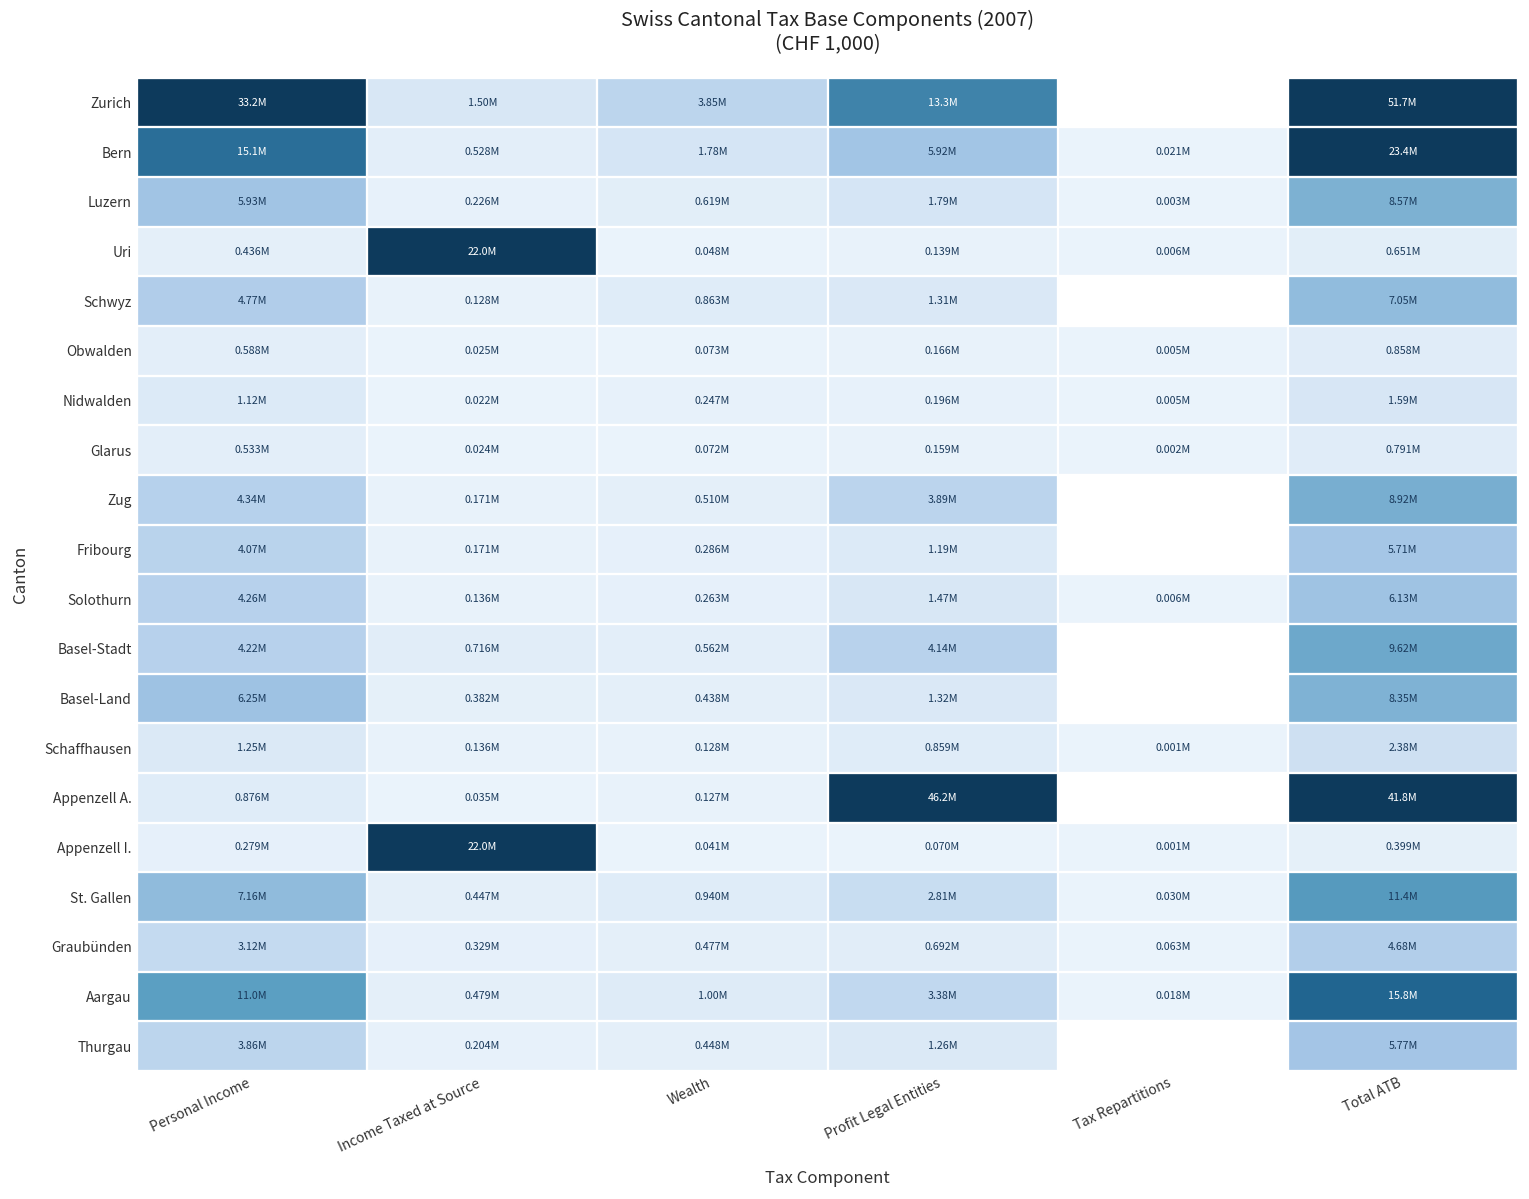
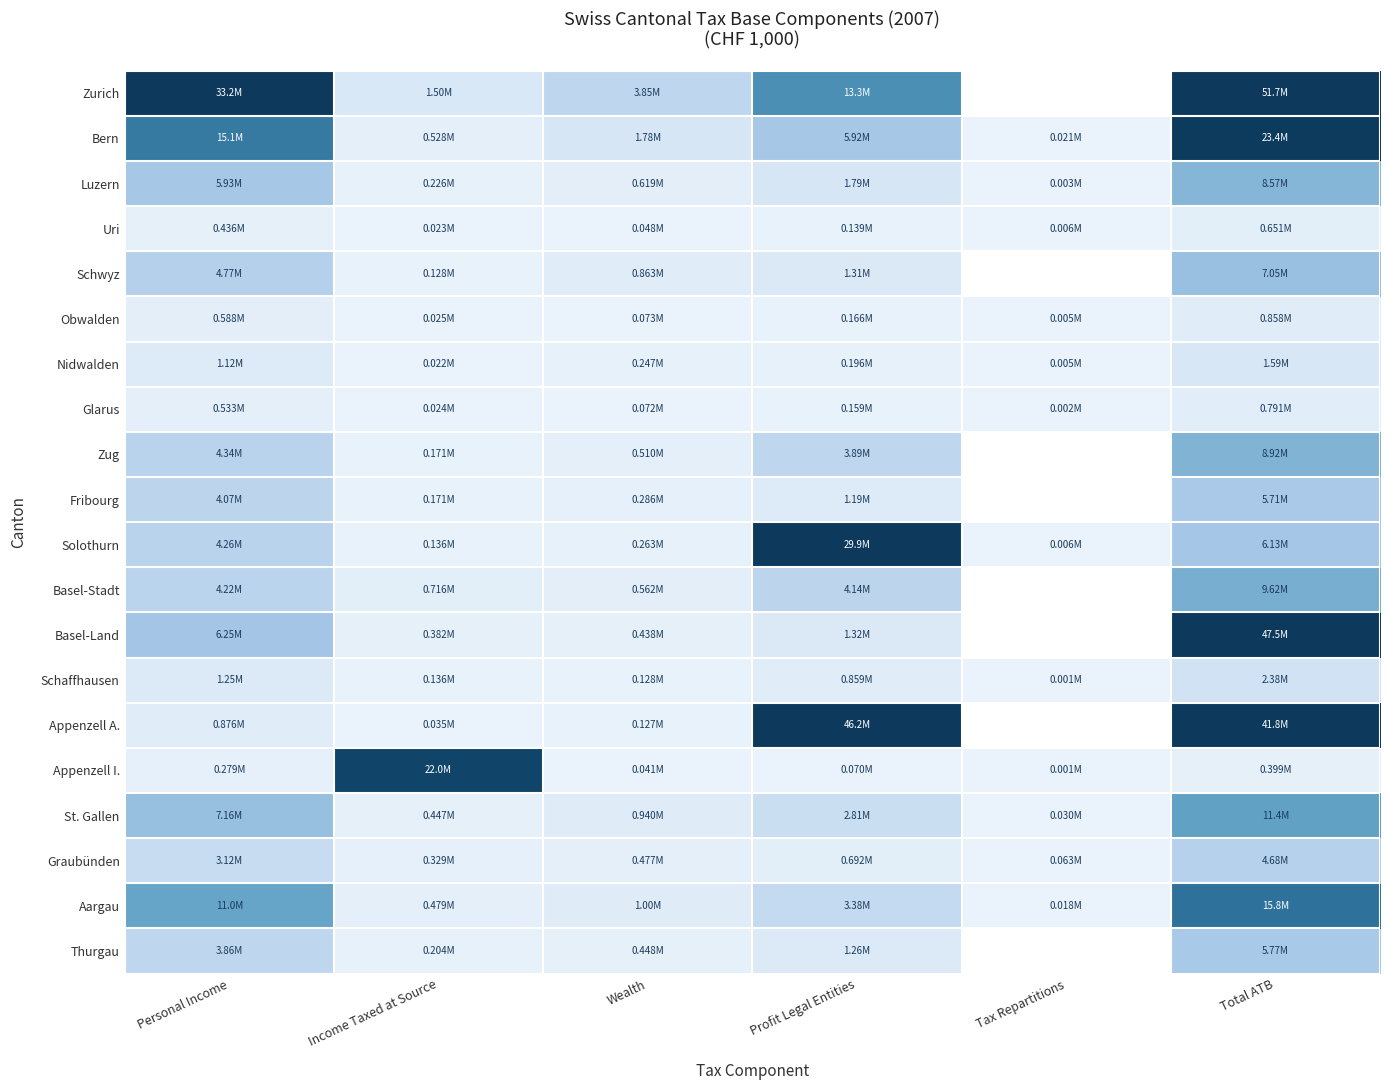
  {
    "Zurich": {
      "Personal Income": "33.2M",
      "Income Taxed at Source": "1.50M",
      "Wealth": "3.85M",
      "Profit Legal Entities": "13.3M",
      "Total ATB": "51.7M"
    },
    "Bern": {
      "Personal Income": "15.1M",
      "Income Taxed at Source": "0.528M",
      "Wealth": "1.78M",
      "Profit Legal Entities": "5.92M",
      "Tax Repartitions": "0.021M",
      "Total ATB": "23.4M"
    },
    "Luzern": {
      "Personal Income": "5.93M",
      "Income Taxed at Source": "0.226M",
      "Wealth": "0.619M",
      "Profit Legal Entities": "1.79M",
      "Tax Repartitions": "0.003M",
      "Total ATB": "8.57M"
    },
    "Uri": {
      "Personal Income": "0.436M",
-     "Income Taxed at Source": "22.0M",
+     "Income Taxed at Source": "0.023M",
      "Wealth": "0.048M",
      "Profit Legal Entities": "0.139M",
      "Tax Repartitions": "0.006M",
      "Total ATB": "0.651M"
    },
    "Schwyz": {
      "Personal Income": "4.77M",
      "Income Taxed at Source": "0.128M",
      "Wealth": "0.863M",
      "Profit Legal Entities": "1.31M",
      "Total ATB": "7.05M"
    },
    "Obwalden": {
      "Personal Income": "0.588M",
      "Income Taxed at Source": "0.025M",
      "Wealth": "0.073M",
      "Profit Legal Entities": "0.166M",
      "Tax Repartitions": "0.005M",
      "Total ATB": "0.858M"
    },
    "Nidwalden": {
      "Personal Income": "1.12M",
      "Income Taxed at Source": "0.022M",
      "Wealth": "0.247M",
      "Profit Legal Entities": "0.196M",
      "Tax Repartitions": "0.005M",
      "Total ATB": "1.59M"
    },
    "Glarus": {
      "Personal Income": "0.533M",
      "Income Taxed at Source": "0.024M",
      "Wealth": "0.072M",
      "Profit Legal Entities": "0.159M",
      "Tax Repartitions": "0.002M",
      "Total ATB": "0.791M"
    },
    "Zug": {
      "Personal Income": "4.34M",
      "Income Taxed at Source": "0.171M",
      "Wealth": "0.510M",
      "Profit Legal Entities": "3.89M",
      "Total ATB": "8.92M"
    },
    "Fribourg": {
      "Personal Income": "4.07M",
      "Income Taxed at Source": "0.171M",
      "Wealth": "0.286M",
      "Profit Legal Entities": "1.19M",
      "Total ATB": "5.71M"
    },
    "Solothurn": {
      "Personal Income": "4.26M",
      "Income Taxed at Source": "0.136M",
      "Wealth": "0.263M",
-     "Profit Legal Entities": "1.47M",
+     "Profit Legal Entities": "29.9M",
      "Tax Repartitions": "0.006M",
      "Total ATB": "6.13M"
    },
    "Basel-Stadt": {
      "Personal Income": "4.22M",
      "Income Taxed at Source": "0.716M",
      "Wealth": "0.562M",
      "Profit Legal Entities": "4.14M",
      "Total ATB": "9.62M"
    },
    "Basel-Land": {
      "Personal Income": "6.25M",
      "Income Taxed at Source": "0.382M",
      "Wealth": "0.438M",
      "Profit Legal Entities": "1.32M",
-     "Total ATB": "8.35M"
+     "Total ATB": "47.5M"
    },
    "Schaffhausen": {
      "Personal Income": "1.25M",
      "Income Taxed at Source": "0.136M",
      "Wealth": "0.128M",
      "Profit Legal Entities": "0.859M",
      "Tax Repartitions": "0.001M",
      "Total ATB": "2.38M"
    },
    "Appenzell A.": {
      "Personal Income": "0.876M",
      "Income Taxed at Source": "0.035M",
      "Wealth": "0.127M",
      "Profit Legal Entities": "46.2M",
      "Total ATB": "41.8M"
    },
    "Appenzell I.": {
      "Personal Income": "0.279M",
      "Income Taxed at Source": "22.0M",
      "Wealth": "0.041M",
      "Profit Legal Entities": "0.070M",
      "Tax Repartitions": "0.001M",
      "Total ATB": "0.399M"
    },
    "St. Gallen": {
      "Personal Income": "7.16M",
      "Income Taxed at Source": "0.447M",
      "Wealth": "0.940M",
      "Profit Legal Entities": "2.81M",
      "Tax Repartitions": "0.030M",
      "Total ATB": "11.4M"
    },
    "Graubünden": {
      "Personal Income": "3.12M",
      "Income Taxed at Source": "0.329M",
      "Wealth": "0.477M",
      "Profit Legal Entities": "0.692M",
      "Tax Repartitions": "0.063M",
      "Total ATB": "4.68M"
    },
    "Aargau": {
      "Personal Income": "11.0M",
      "Income Taxed at Source": "0.479M",
      "Wealth": "1.00M",
      "Profit Legal Entities": "3.38M",
      "Tax Repartitions": "0.018M",
      "Total ATB": "15.8M"
    },
    "Thurgau": {
      "Personal Income": "3.86M",
      "Income Taxed at Source": "0.204M",
      "Wealth": "0.448M",
      "Profit Legal Entities": "1.26M",
      "Total ATB": "5.77M"
    }
  }
